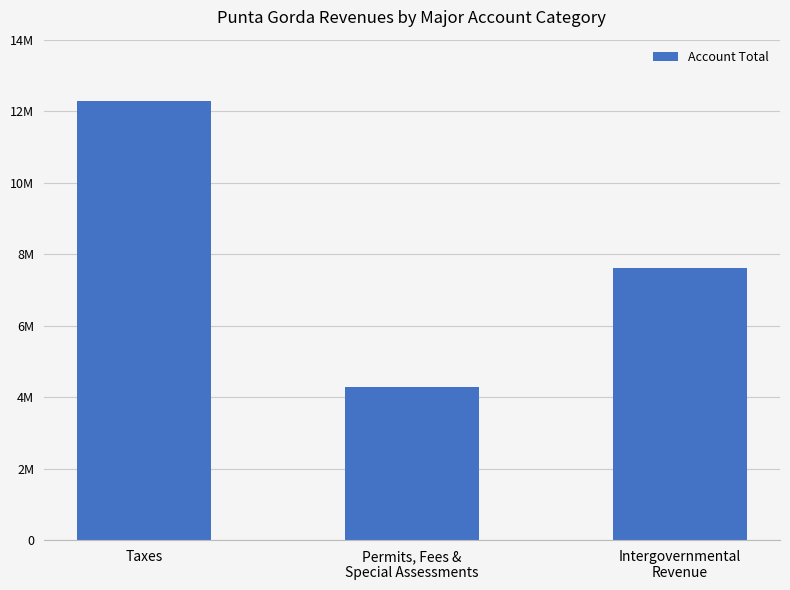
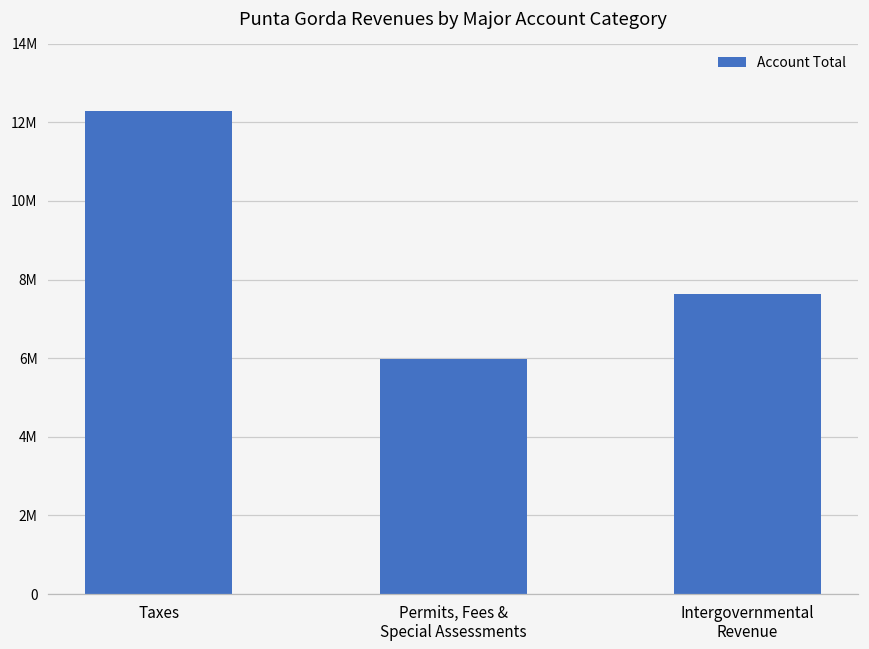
  {
    "Taxes": 12300000,
-   "Permits, Fees & Special Assessments": 4300000,
+   "Permits, Fees & Special Assessments": 6000000,
    "Intergovernmental Revenue": 7600000
  }
